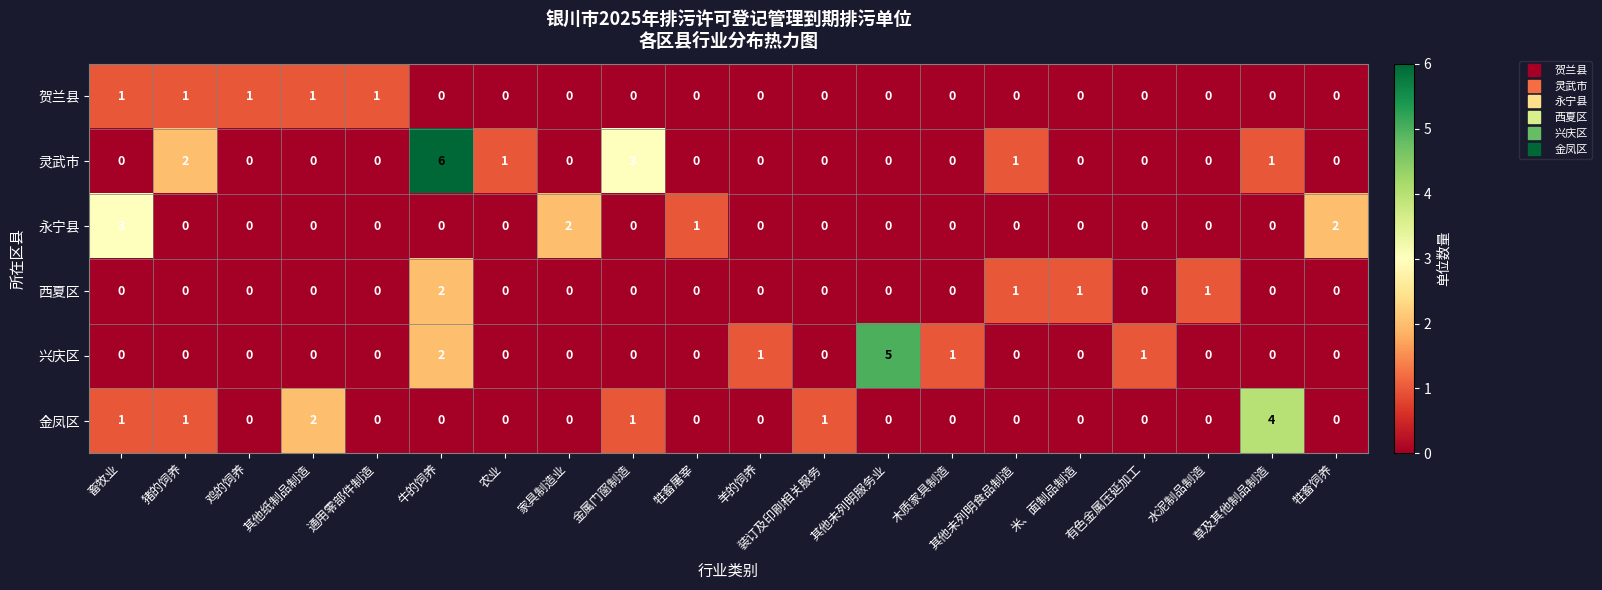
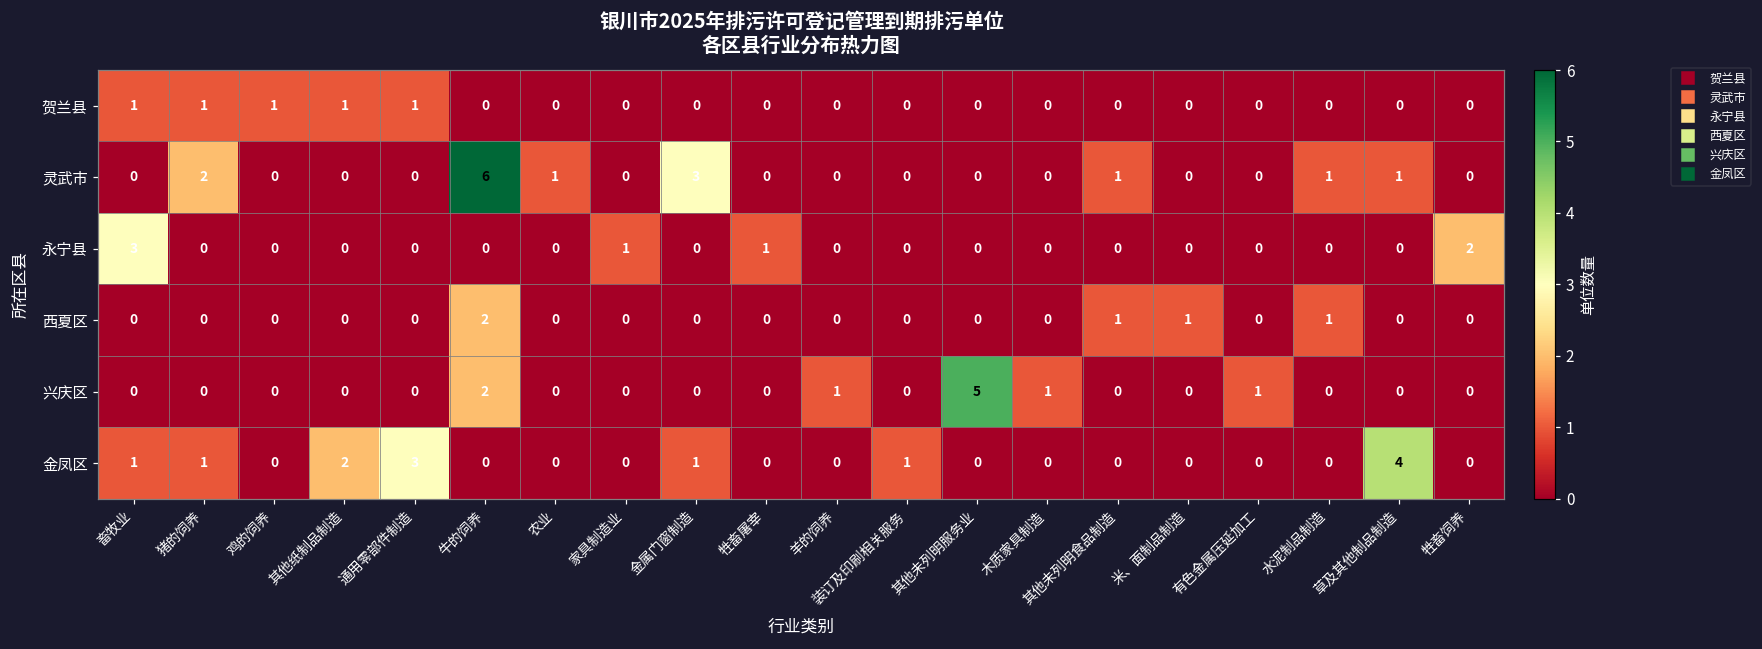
  {
    "贺兰县": {
      "畜牧业": 1,
      "猪的饲养": 1,
      "鸡的饲养": 1,
      "其他纸制品制造": 1,
      "通用零部件制造": 1,
      "牛的饲养": 0,
      "农业": 0,
      "家具制造业": 0,
      "金属门窗制造": 0,
      "牲畜屠宰": 0,
      "羊的饲养": 0,
      "装订及印刷相关服务": 0,
      "其他未列明服务业": 0,
      "木质家具制造": 0,
      "其他未列明食品制造": 0,
      "米、面制品制造": 0,
      "有色金属压延加工": 0,
      "水泥制品制造": 0,
      "草及其他制品制造": 0,
      "牲畜饲养": 0
    },
    "灵武市": {
      "畜牧业": 0,
      "猪的饲养": 2,
      "鸡的饲养": 0,
      "其他纸制品制造": 0,
      "通用零部件制造": 0,
      "牛的饲养": 6,
      "农业": 1,
      "家具制造业": 0,
      "金属门窗制造": 3,
      "牲畜屠宰": 0,
      "羊的饲养": 0,
      "装订及印刷相关服务": 0,
      "其他未列明服务业": 0,
      "木质家具制造": 0,
      "其他未列明食品制造": 1,
      "米、面制品制造": 0,
      "有色金属压延加工": 0,
-     "水泥制品制造": 0,
+     "水泥制品制造": 1,
      "草及其他制品制造": 1,
      "牲畜饲养": 0
    },
    "永宁县": {
      "畜牧业": 3,
      "猪的饲养": 0,
      "鸡的饲养": 0,
      "其他纸制品制造": 0,
      "通用零部件制造": 0,
      "牛的饲养": 0,
      "农业": 0,
-     "家具制造业": 2,
+     "家具制造业": 1,
      "金属门窗制造": 0,
      "牲畜屠宰": 1,
      "羊的饲养": 0,
      "装订及印刷相关服务": 0,
      "其他未列明服务业": 0,
      "木质家具制造": 0,
      "其他未列明食品制造": 0,
      "米、面制品制造": 0,
      "有色金属压延加工": 0,
      "水泥制品制造": 0,
      "草及其他制品制造": 0,
      "牲畜饲养": 2
    },
    "西夏区": {
      "畜牧业": 0,
      "猪的饲养": 0,
      "鸡的饲养": 0,
      "其他纸制品制造": 0,
      "通用零部件制造": 0,
      "牛的饲养": 2,
      "农业": 0,
      "家具制造业": 0,
      "金属门窗制造": 0,
      "牲畜屠宰": 0,
      "羊的饲养": 0,
      "装订及印刷相关服务": 0,
      "其他未列明服务业": 0,
      "木质家具制造": 0,
      "其他未列明食品制造": 1,
      "米、面制品制造": 1,
      "有色金属压延加工": 0,
      "水泥制品制造": 1,
      "草及其他制品制造": 0,
      "牲畜饲养": 0
    },
    "兴庆区": {
      "畜牧业": 0,
      "猪的饲养": 0,
      "鸡的饲养": 0,
      "其他纸制品制造": 0,
      "通用零部件制造": 0,
      "牛的饲养": 2,
      "农业": 0,
      "家具制造业": 0,
      "金属门窗制造": 0,
      "牲畜屠宰": 0,
      "羊的饲养": 1,
      "装订及印刷相关服务": 0,
      "其他未列明服务业": 5,
      "木质家具制造": 1,
      "其他未列明食品制造": 0,
      "米、面制品制造": 0,
      "有色金属压延加工": 1,
      "水泥制品制造": 0,
      "草及其他制品制造": 0,
      "牲畜饲养": 0
    },
    "金凤区": {
      "畜牧业": 1,
      "猪的饲养": 1,
      "鸡的饲养": 0,
      "其他纸制品制造": 2,
-     "通用零部件制造": 0,
+     "通用零部件制造": 3,
      "牛的饲养": 0,
      "农业": 0,
      "家具制造业": 0,
      "金属门窗制造": 1,
      "牲畜屠宰": 0,
      "羊的饲养": 0,
      "装订及印刷相关服务": 1,
      "其他未列明服务业": 0,
      "木质家具制造": 0,
      "其他未列明食品制造": 0,
      "米、面制品制造": 0,
      "有色金属压延加工": 0,
      "水泥制品制造": 0,
      "草及其他制品制造": 4,
      "牲畜饲养": 0
    }
  }
